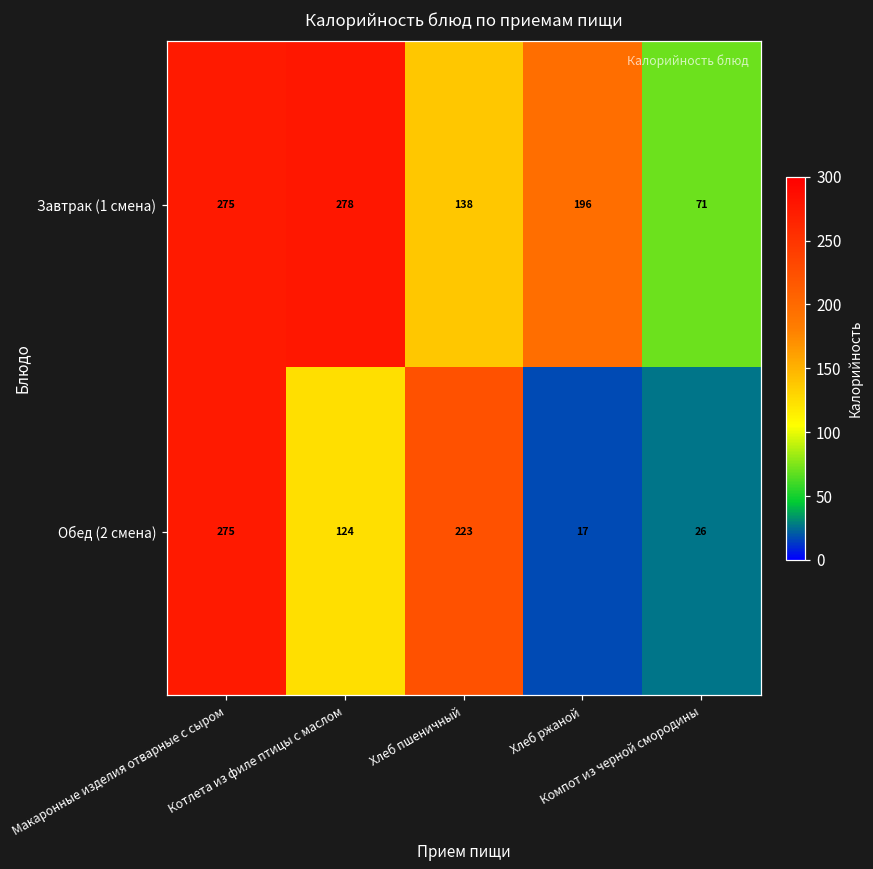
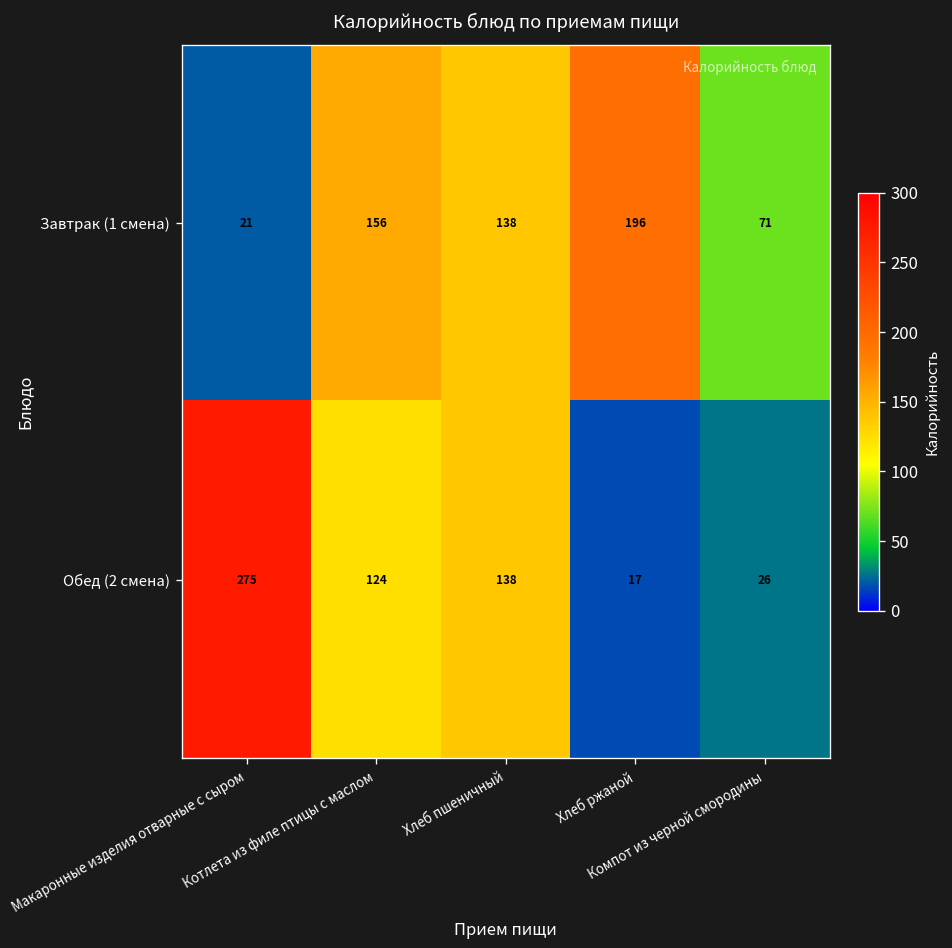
  {
    "Завтрак (1 смена)": {
-     "Макаронные изделия отварные с сыром": 275,
-     "Котлета из филе птицы с маслом": 278,
+     "Макаронные изделия отварные с сыром": 21,
+     "Котлета из филе птицы с маслом": 156,
      "Хлеб пшеничный": 138,
      "Хлеб ржаной": 196
    },
    "Обед (2 смена)": {
      "Макаронные изделия отварные с сыром": 275,
      "Котлета из филе птицы с маслом": 124,
-     "Хлеб пшеничный": 223,
+     "Хлеб пшеничный": 138,
      "Хлеб ржаной": 17,
      "Компот из черной смородины": 26
    }
  }
